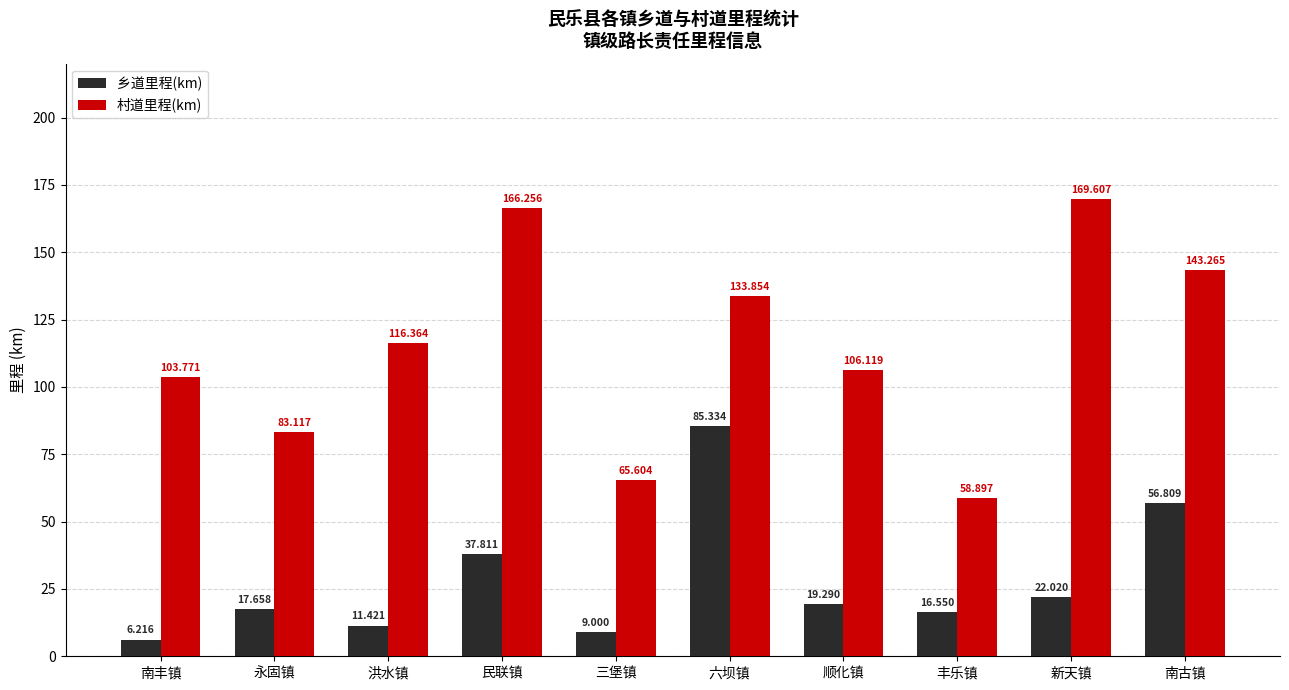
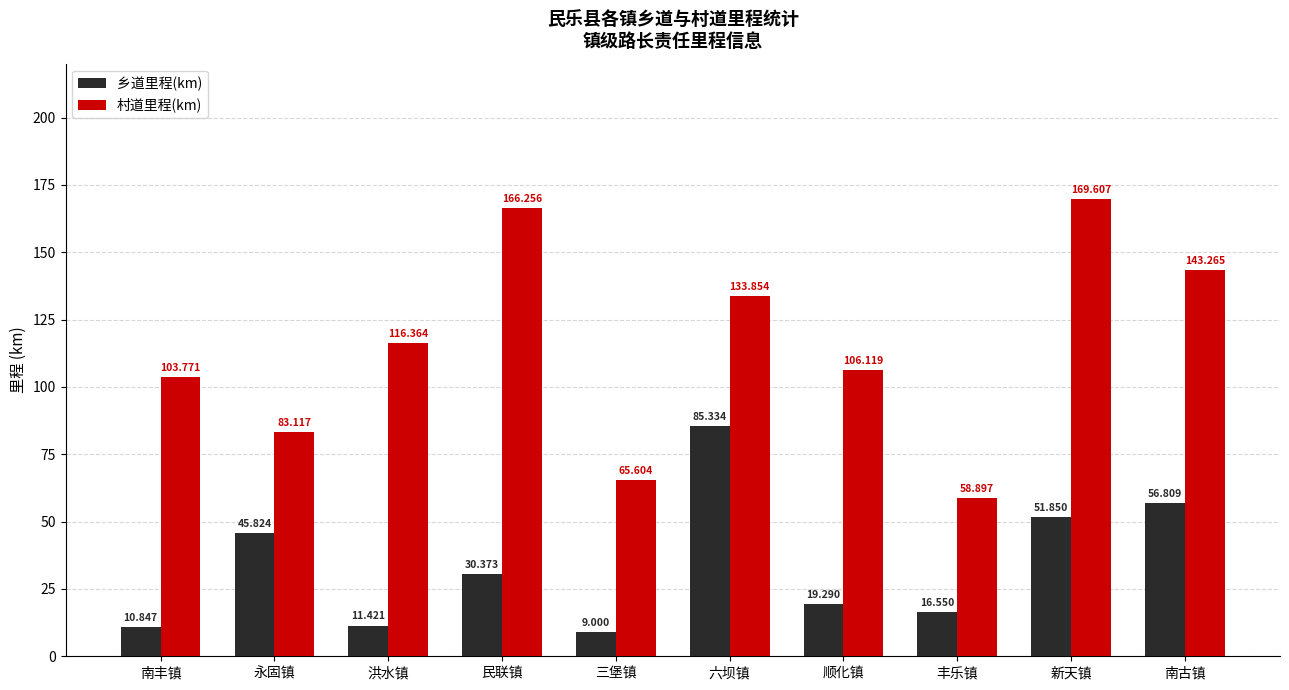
  {
    "乡道里程(km)": {
-     "南丰镇": 6.216,
-     "永固镇": 17.658,
+     "南丰镇": 10.847,
+     "永固镇": 45.824,
      "洪水镇": 11.421,
-     "民联镇": 37.811,
+     "民联镇": 30.373,
      "三堡镇": 9.000,
      "六坝镇": 85.334,
      "顺化镇": 19.290,
      "丰乐镇": 16.550,
-     "新天镇": 22.020,
+     "新天镇": 51.850,
      "南古镇": 56.809
    },
    "村道里程(km)": {
      "南丰镇": 103.771,
      "永固镇": 83.117,
      "洪水镇": 116.364,
      "民联镇": 166.256,
      "三堡镇": 65.604,
      "六坝镇": 133.854,
      "顺化镇": 106.119,
      "丰乐镇": 58.897,
      "新天镇": 169.607,
      "南古镇": 143.265
    }
  }
